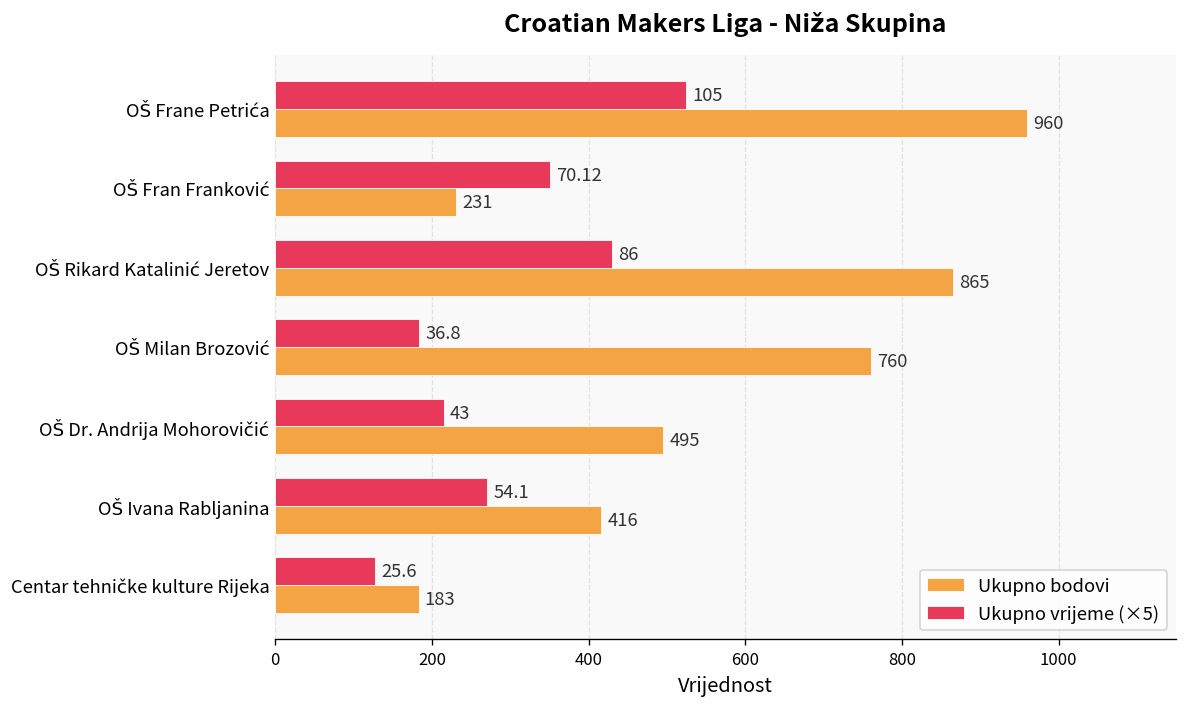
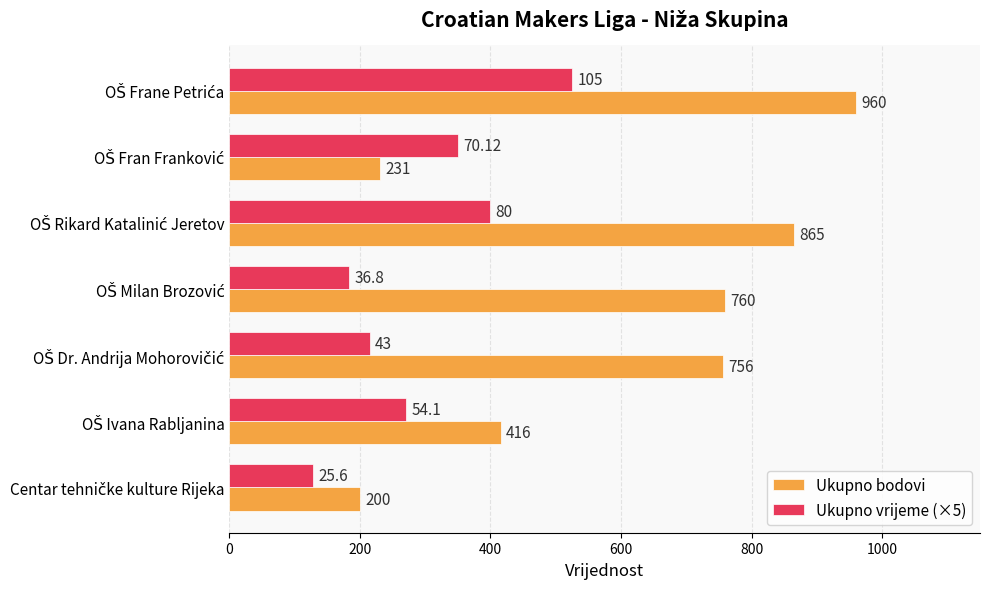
  {
    "Ukupno bodovi": {
      "OŠ Frane Petrića": 960,
      "OŠ Fran Franković": 231,
      "OŠ Rikard Katalinić Jeretov": 865,
      "OŠ Milan Brozović": 760,
-     "OŠ Dr. Andrija Mohorovičić": 495,
+     "OŠ Dr. Andrija Mohorovičić": 756,
      "OŠ Ivana Rabljanina": 416,
-     "Centar tehničke kulture Rijeka": 183
+     "Centar tehničke kulture Rijeka": 200
    },
    "Ukupno vrijeme (×5)": {
-     "OŠ Rikard Katalinić Jeretov": 86
+     "OŠ Rikard Katalinić Jeretov": 80
    }
  }
